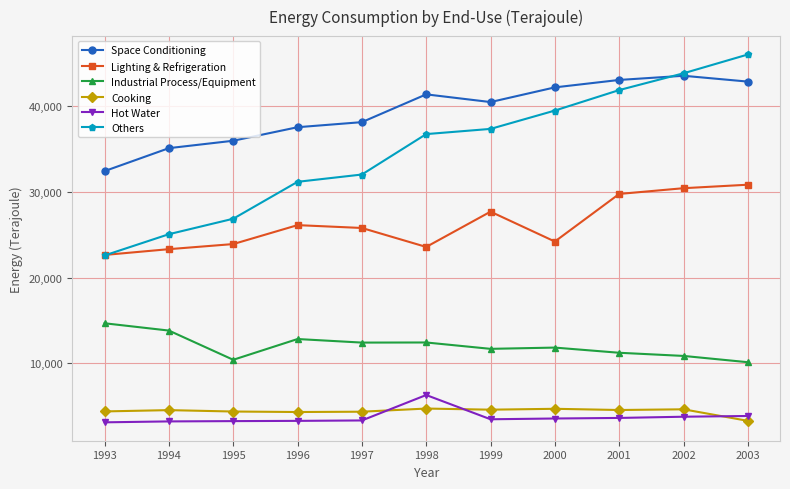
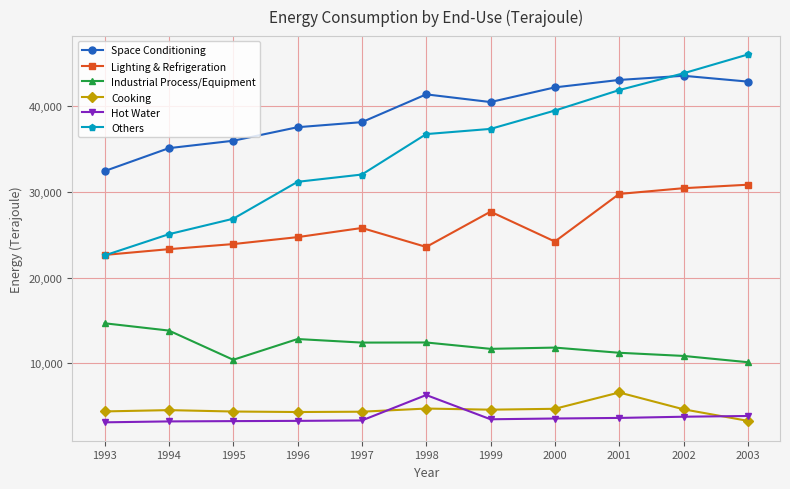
  {
    "Space Conditioning": {
      "1993": "32,000",
      "1994": "35,000",
      "1995": "36,000",
      "1996": "38,000",
      "1997": "38,000",
      "1998": "41,000",
      "1999": "41,000",
      "2000": "42,000",
      "2001": "43,000",
      "2003": "43,000"
    },
    "Lighting & Refrigeration": {
      "1994": "23,000",
      "1995": "24,000",
-     "1996": "26,000",
+     "1996": "25,000",
      "1997": "26,000",
      "1998": "24,000",
      "1999": "28,000",
      "2000": "24,000",
      "2001": "30,000",
      "2002": "30,000",
      "2003": "31,000"
    },
    "Industrial Process/Equipment": {
      "1993": "15,000",
      "1994": "14,000",
      "1995": "10,000",
      "1996": "13,000",
      "1997": "12,000",
      "1998": "12,000",
      "1999": "12,000",
      "2000": "12,000",
      "2001": "11,000",
      "2002": "11,000",
      "2003": "10,000"
    },
    "Cooking": {
      "1993": "4,000",
      "1994": "5,000",
      "1995": "4,000",
      "1996": "4,000",
      "1997": "4,000",
      "1998": "5,000",
      "1999": "5,000",
      "2000": "5,000",
-     "2001": "5,000",
+     "2001": "7,000",
      "2002": "5,000",
      "2003": "3,000"
    },
    "Hot Water": {
      "1993": "3,000",
      "1994": "3,000",
      "1995": "3,000",
      "1996": "3,000",
      "1997": "3,000",
      "1998": "6,000",
      "1999": "3,000",
      "2000": "4,000",
      "2001": "4,000",
      "2002": "4,000",
      "2003": "4,000"
    },
    "Others": {
      "1994": "25,000",
      "1995": "27,000",
      "1996": "31,000",
      "1997": "32,000",
      "1998": "37,000",
      "1999": "37,000",
      "2000": "40,000",
      "2001": "42,000",
      "2003": "46,000"
    }
  }
